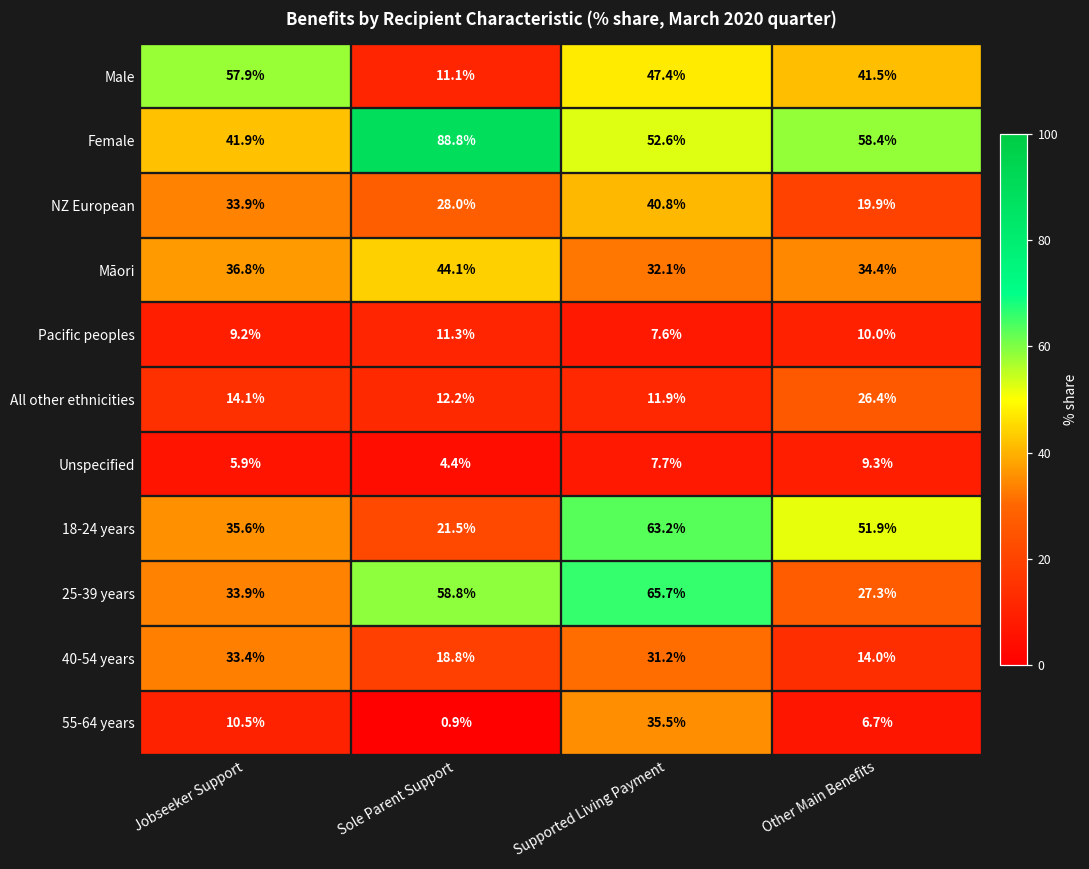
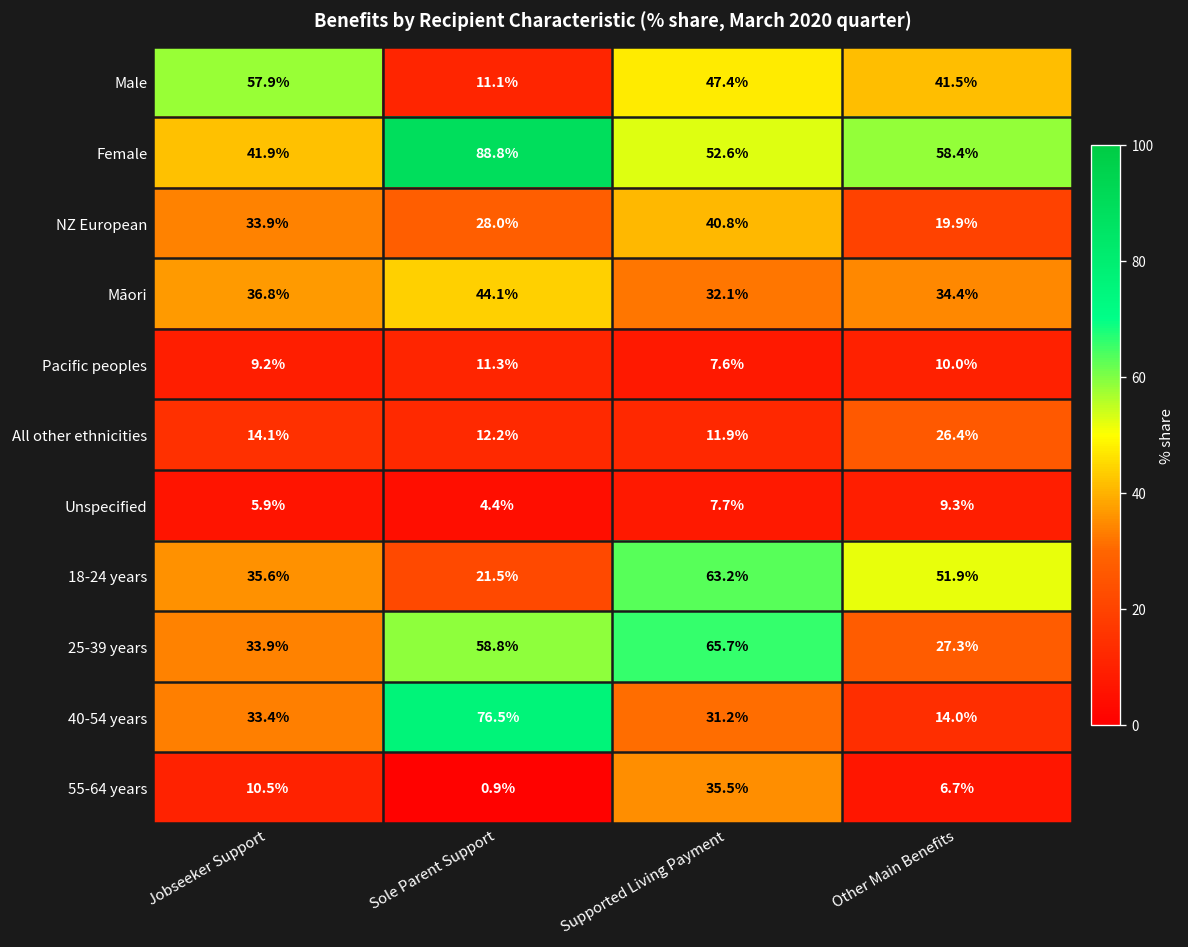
  {
    "Male": {
      "Jobseeker Support": "57.9%",
      "Sole Parent Support": "11.1%",
      "Supported Living Payment": "47.4%",
      "Other Main Benefits": "41.5%"
    },
    "Female": {
      "Jobseeker Support": "41.9%",
      "Sole Parent Support": "88.8%",
      "Supported Living Payment": "52.6%",
      "Other Main Benefits": "58.4%"
    },
    "NZ European": {
      "Jobseeker Support": "33.9%",
      "Sole Parent Support": "28.0%",
      "Supported Living Payment": "40.8%",
      "Other Main Benefits": "19.9%"
    },
    "Māori": {
      "Jobseeker Support": "36.8%",
      "Sole Parent Support": "44.1%",
      "Supported Living Payment": "32.1%",
      "Other Main Benefits": "34.4%"
    },
    "Pacific peoples": {
      "Jobseeker Support": "9.2%",
      "Sole Parent Support": "11.3%",
      "Supported Living Payment": "7.6%",
      "Other Main Benefits": "10.0%"
    },
    "All other ethnicities": {
      "Jobseeker Support": "14.1%",
      "Sole Parent Support": "12.2%",
      "Supported Living Payment": "11.9%",
      "Other Main Benefits": "26.4%"
    },
    "Unspecified": {
      "Jobseeker Support": "5.9%",
      "Sole Parent Support": "4.4%",
      "Supported Living Payment": "7.7%",
      "Other Main Benefits": "9.3%"
    },
    "18-24 years": {
      "Jobseeker Support": "35.6%",
      "Sole Parent Support": "21.5%",
      "Supported Living Payment": "63.2%",
      "Other Main Benefits": "51.9%"
    },
    "25-39 years": {
      "Jobseeker Support": "33.9%",
      "Sole Parent Support": "58.8%",
      "Supported Living Payment": "65.7%",
      "Other Main Benefits": "27.3%"
    },
    "40-54 years": {
      "Jobseeker Support": "33.4%",
-     "Sole Parent Support": "18.8%",
+     "Sole Parent Support": "76.5%",
      "Supported Living Payment": "31.2%",
      "Other Main Benefits": "14.0%"
    },
    "55-64 years": {
      "Jobseeker Support": "10.5%",
      "Sole Parent Support": "0.9%",
      "Supported Living Payment": "35.5%",
      "Other Main Benefits": "6.7%"
    }
  }
